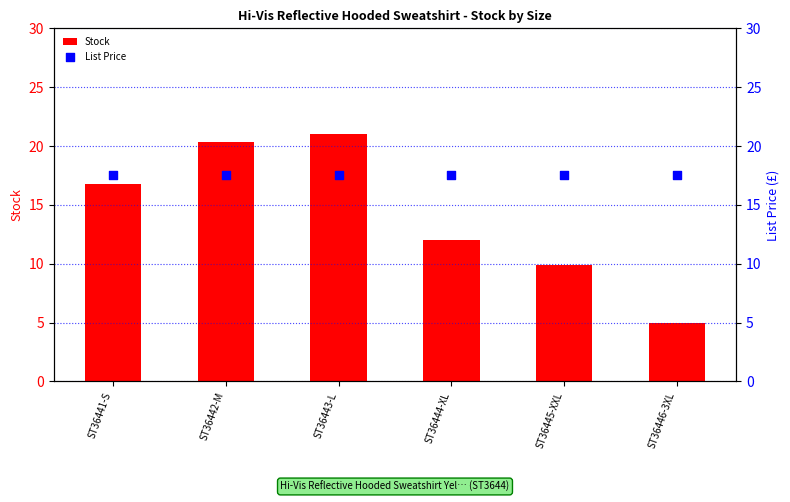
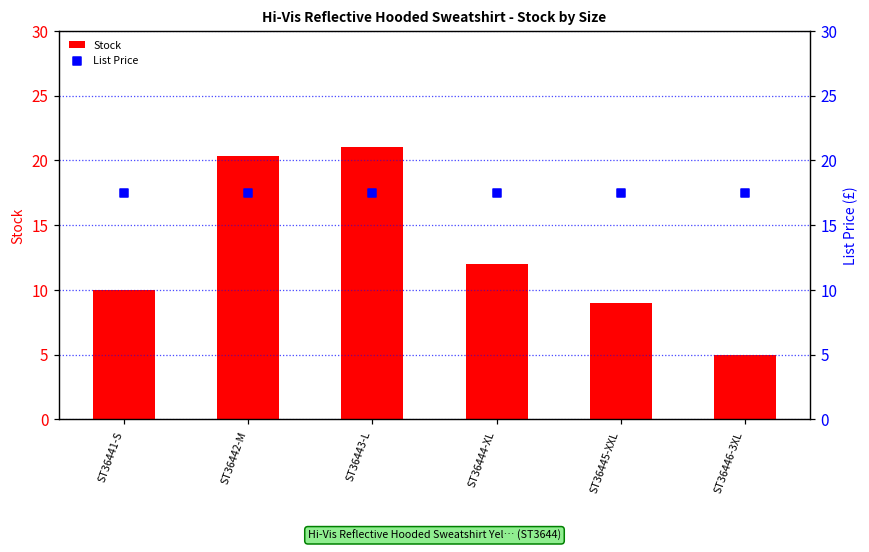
  {
    "Stock": {
-     "ST36441-S": 16.8,
+     "ST36441-S": 10.0,
      "ST36442-M": 20.3,
      "ST36443-L": 21.0,
      "ST36444-XL": 12.0,
-     "ST36445-XXL": 9.9,
+     "ST36445-XXL": 9.0,
      "ST36446-3XL": 5.0
    }
  }
